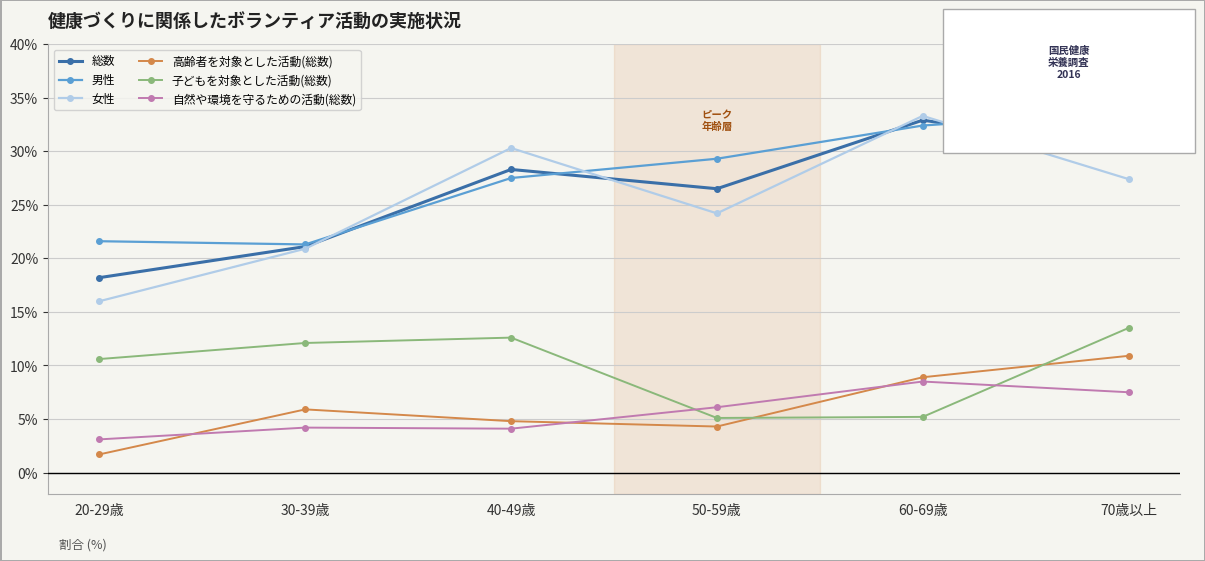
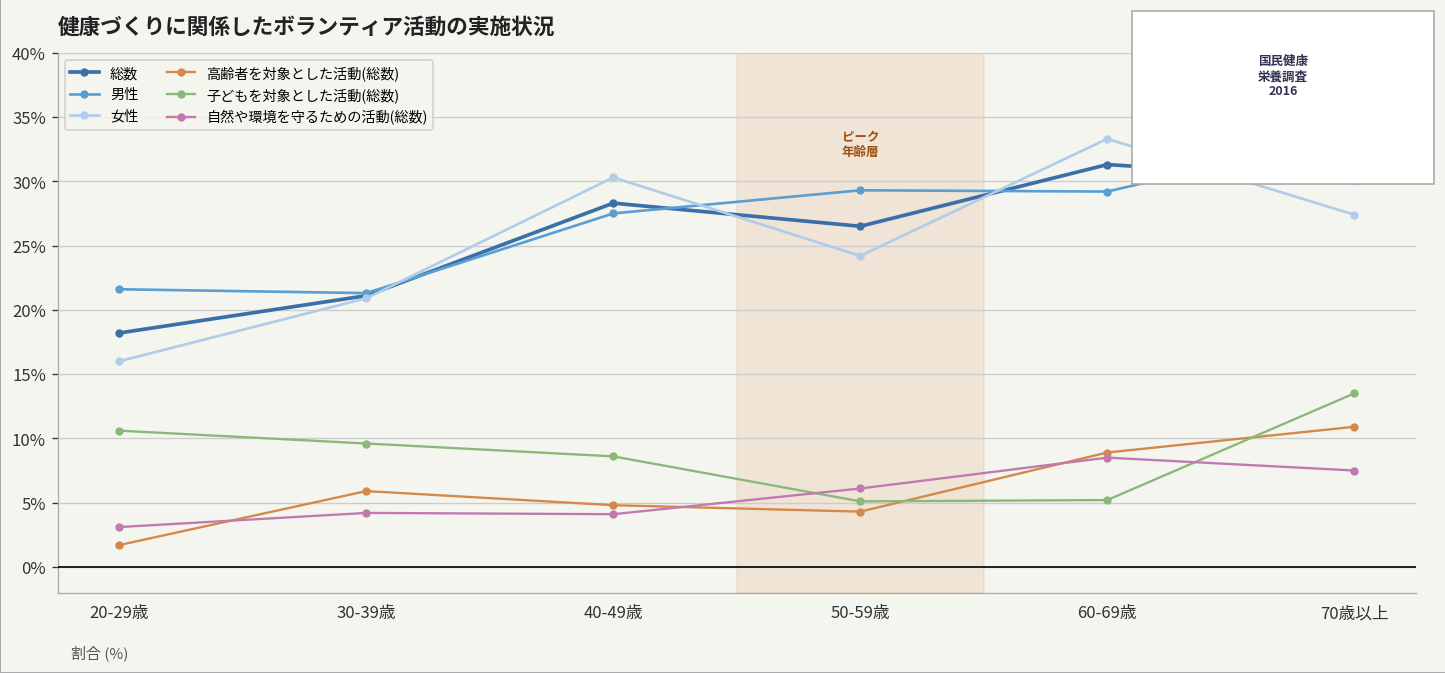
  {
    "総数": {
      "20-29歳": "18.2%",
      "40-49歳": "28.3%",
      "50-59歳": "26.5%",
-     "60-69歳": "32.9%",
+     "60-69歳": "31.3%",
      "70歳以上": "30.1%"
    },
    "男性": {
      "20-29歳": "21.6%",
      "40-49歳": "27.5%",
      "50-59歳": "29.3%",
-     "60-69歳": "32.4%",
+     "60-69歳": "29.2%",
      "70歳以上": "33.7%"
    },
    "女性": {
      "20-29歳": "16.0%",
      "40-49歳": "30.3%",
      "50-59歳": "24.2%",
      "60-69歳": "33.3%",
      "70歳以上": "27.4%"
    },
    "高齢者を対象とした活動(総数)": {
      "20-29歳": "1.7%",
      "30-39歳": "5.9%",
      "40-49歳": "4.8%",
      "50-59歳": "4.3%",
      "60-69歳": "8.9%",
      "70歳以上": "10.9%"
    },
    "子どもを対象とした活動(総数)": {
      "20-29歳": "10.6%",
-     "30-39歳": "12.1%",
-     "40-49歳": "12.6%",
+     "30-39歳": "9.6%",
+     "40-49歳": "8.6%",
      "50-59歳": "5.1%",
      "60-69歳": "5.2%",
      "70歳以上": "13.5%"
    },
    "自然や環境を守るための活動(総数)": {
      "20-29歳": "3.1%",
      "30-39歳": "4.2%",
      "40-49歳": "4.1%",
      "50-59歳": "6.1%",
      "60-69歳": "8.5%",
      "70歳以上": "7.5%"
    }
  }
